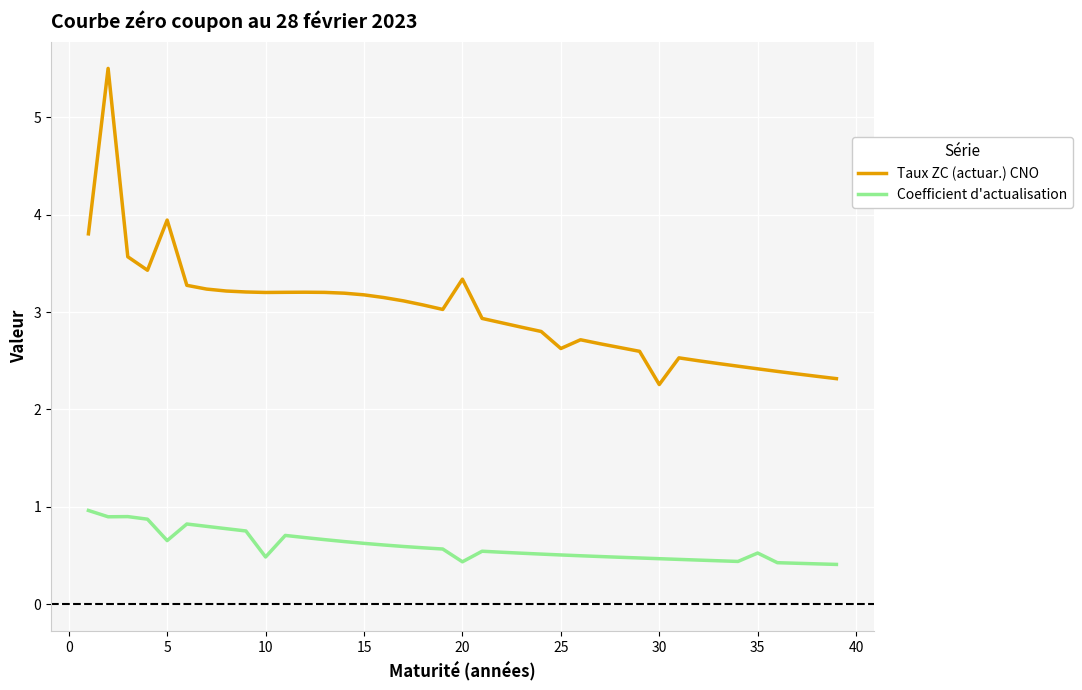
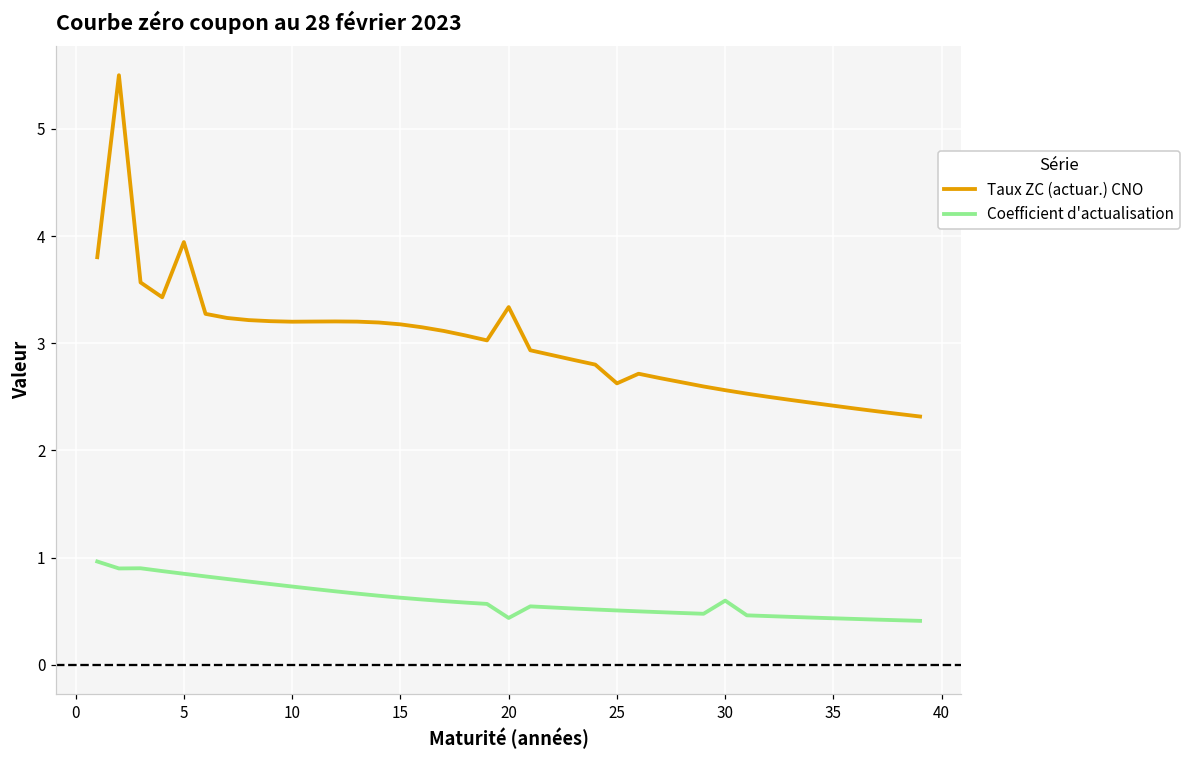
  {
    "Taux ZC (actuar.) CNO": {
      "5": 3.9,
      "10": 3.2,
      "15": 3.2,
      "20": 3.3,
      "25": 2.6,
-     "30": 2.3,
+     "30": 2.6,
      "35": 2.4
    },
    "Coefficient d'actualisation": {
-     "5": 0.7,
-     "10": 0.5,
+     "5": 0.8,
+     "10": 0.7,
      "15": 0.6,
      "20": 0.4,
      "25": 0.5,
-     "30": 0.5,
-     "35": 0.5
+     "30": 0.6,
+     "35": 0.4
    }
  }
